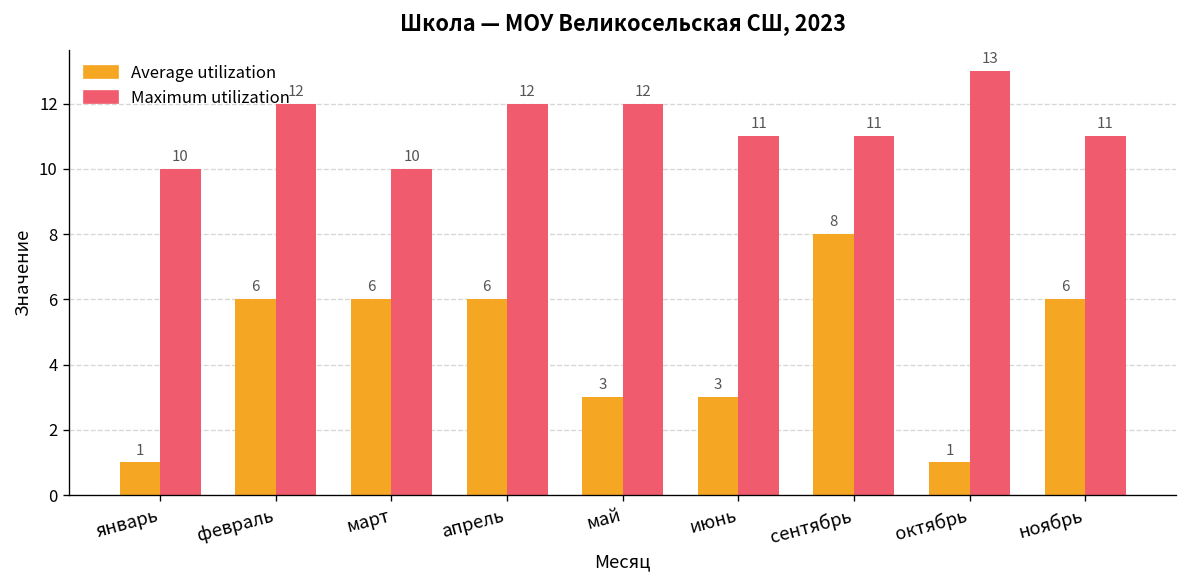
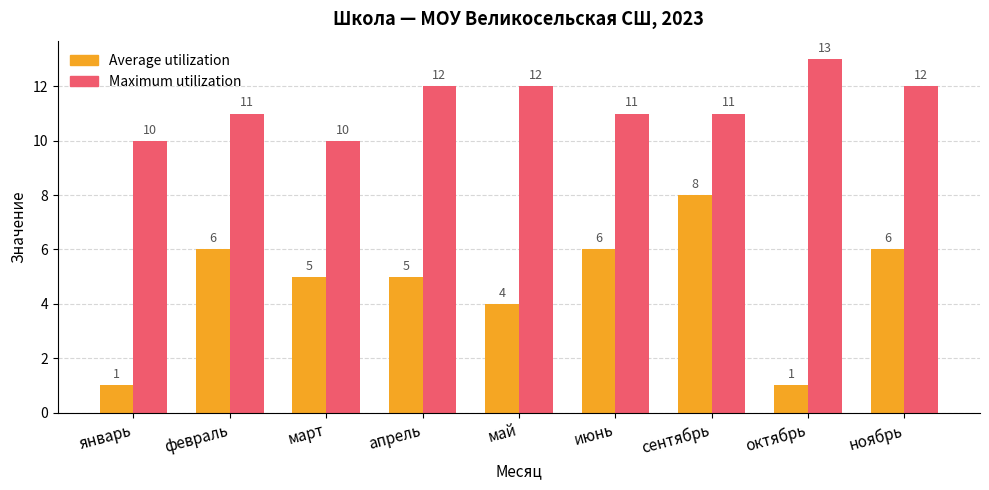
  {
    "Average utilization": {
      "январь": 1,
      "февраль": 6,
-     "март": 6,
-     "апрель": 6,
-     "май": 3,
-     "июнь": 3,
+     "март": 5,
+     "апрель": 5,
+     "май": 4,
+     "июнь": 6,
      "сентябрь": 8,
      "октябрь": 1,
      "ноябрь": 6
    },
    "Maximum utilization": {
      "январь": 10,
-     "февраль": 12,
+     "февраль": 11,
      "март": 10,
      "апрель": 12,
      "май": 12,
      "июнь": 11,
      "сентябрь": 11,
      "октябрь": 13,
-     "ноябрь": 11
+     "ноябрь": 12
    }
  }
